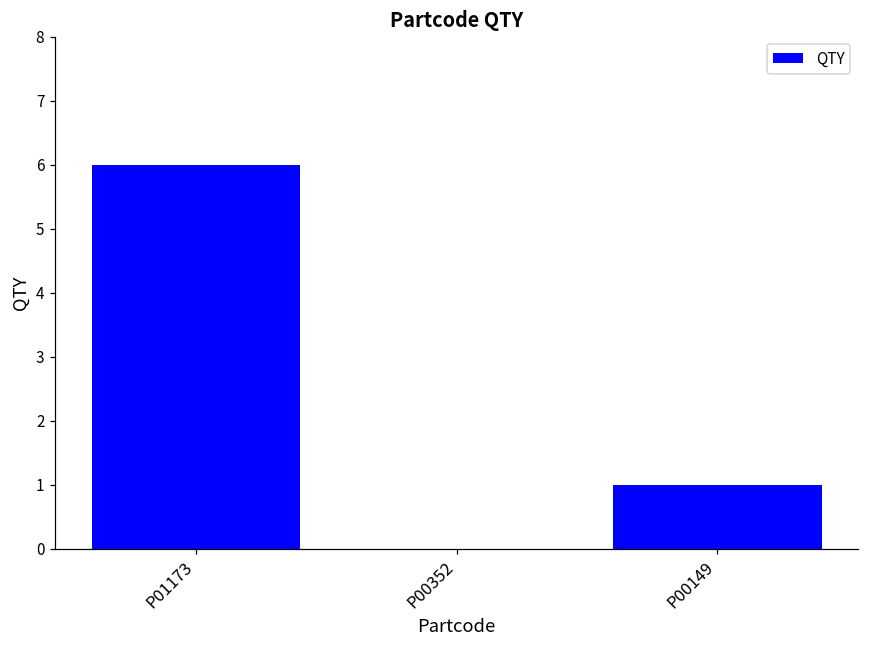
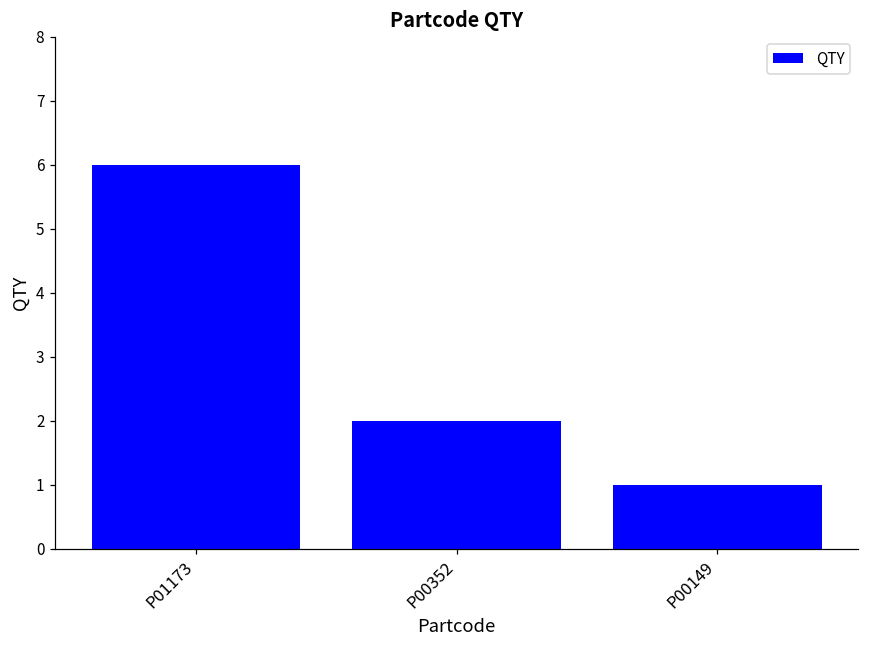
  {
    "P01173": 6,
-   "P00352": 0,
+   "P00352": 2,
    "P00149": 1
  }
